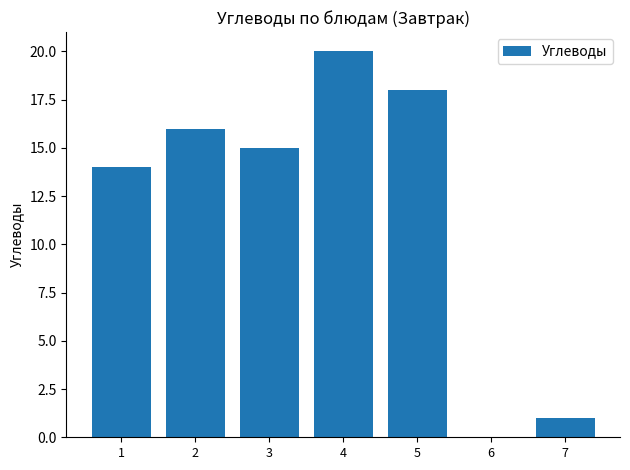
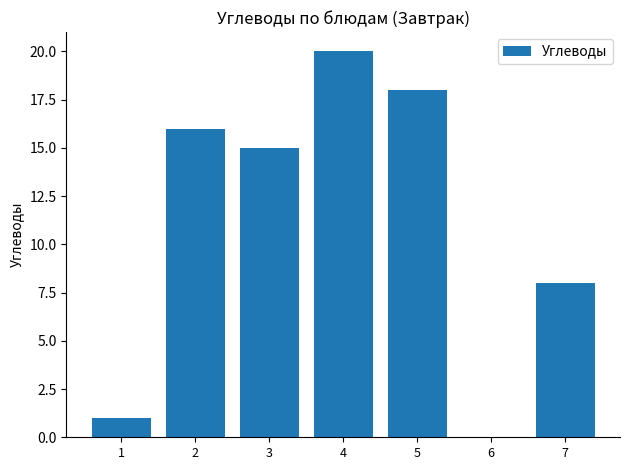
  {
-   "1": 14,
+   "1": 1,
    "2": 16,
    "3": 15,
    "4": 20,
    "5": 18,
    "6": 0,
-   "7": 1
+   "7": 8
  }
